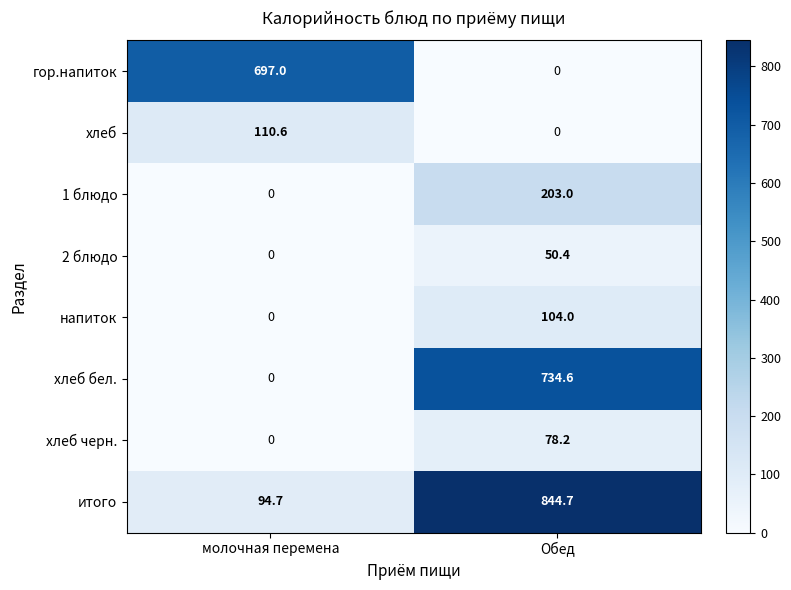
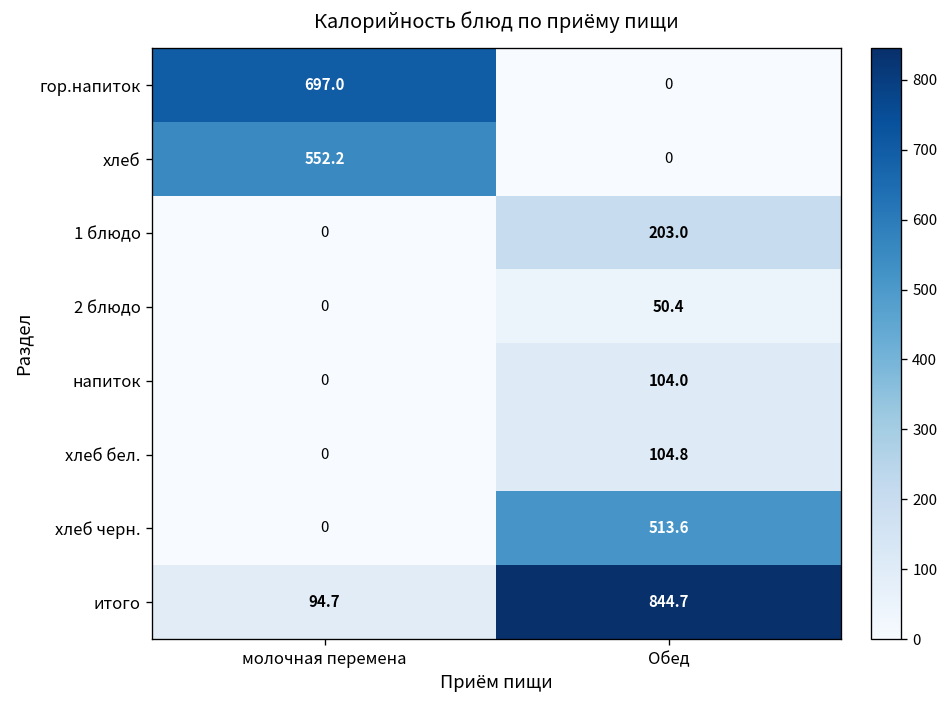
  {
    "гор.напиток": {
      "молочная перемена": 697.0,
      "Обед": 0
    },
    "хлеб": {
-     "молочная перемена": 110.6,
+     "молочная перемена": 552.2,
      "Обед": 0
    },
    "1 блюдо": {
      "молочная перемена": 0,
      "Обед": 203.0
    },
    "2 блюдо": {
      "молочная перемена": 0,
      "Обед": 50.4
    },
    "напиток": {
      "молочная перемена": 0,
      "Обед": 104.0
    },
    "хлеб бел.": {
      "молочная перемена": 0,
-     "Обед": 734.6
+     "Обед": 104.8
    },
    "хлеб черн.": {
      "молочная перемена": 0,
-     "Обед": 78.2
+     "Обед": 513.6
    },
    "итого": {
      "молочная перемена": 94.7,
      "Обед": 844.7
    }
  }
